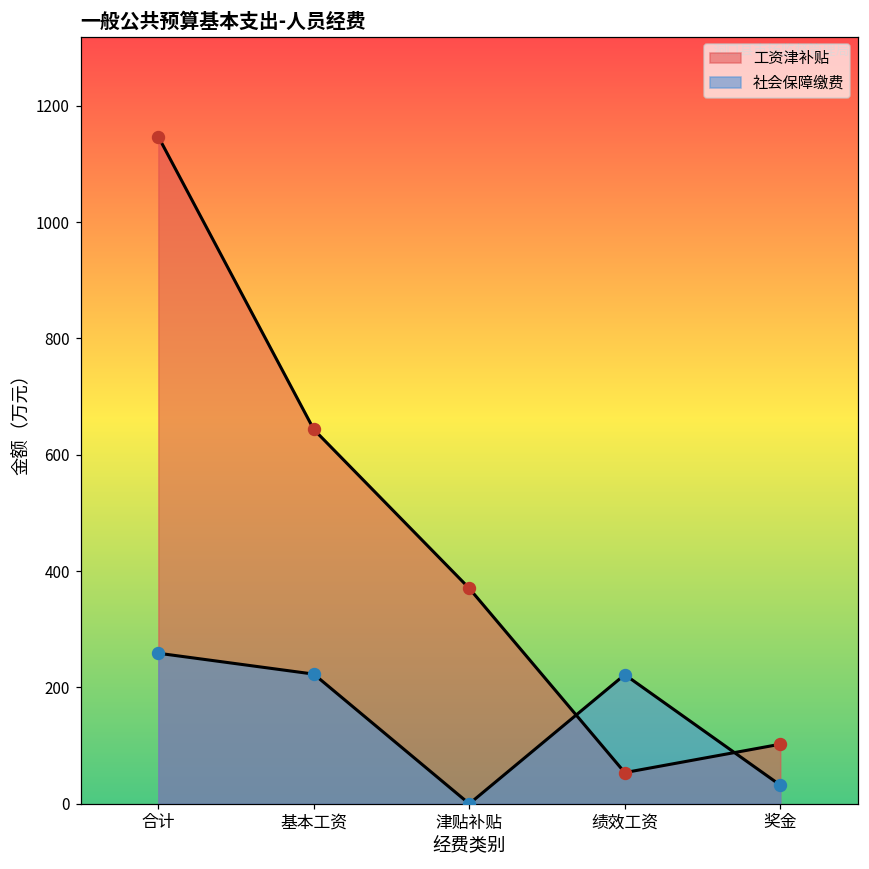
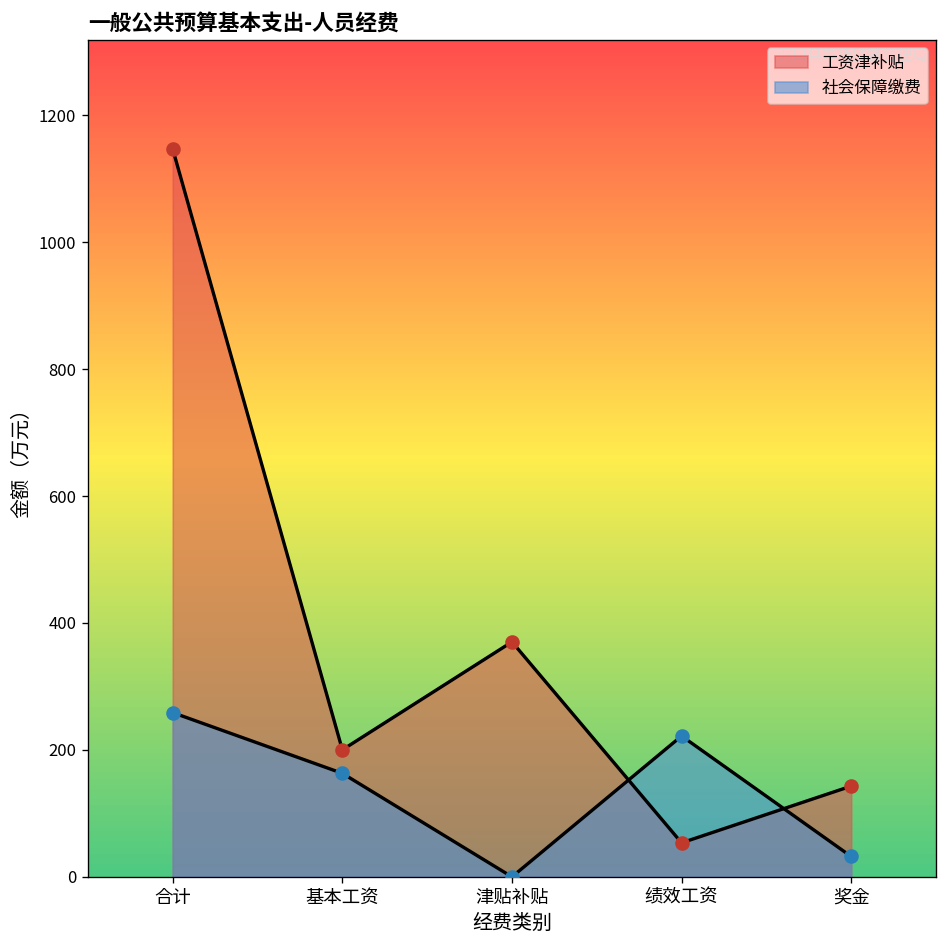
  {
    "工资津补贴": {
      "合计": 1150,
-     "基本工资": 640,
+     "基本工资": 200,
      "津贴补贴": 370,
      "绩效工资": 50,
-     "奖金": 100
+     "奖金": 140
    },
    "社会保障缴费": {
      "合计": 260,
-     "基本工资": 220,
+     "基本工资": 160,
      "津贴补贴": 0,
      "绩效工资": 220,
      "奖金": 30
    }
  }
